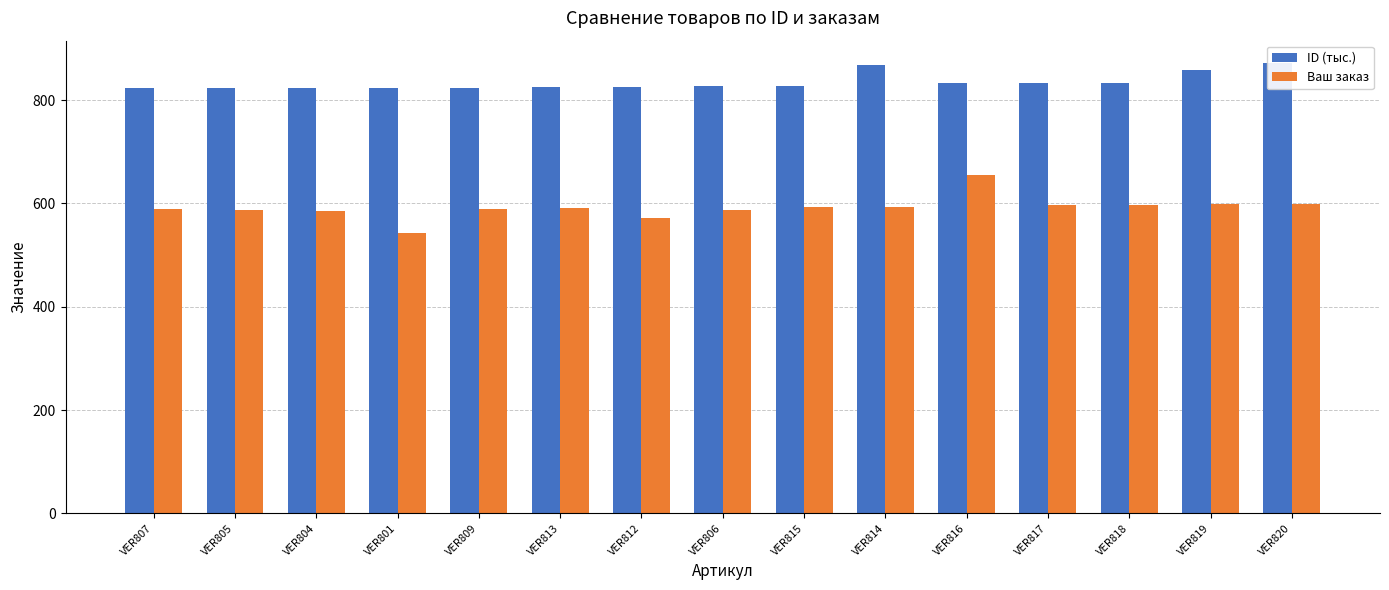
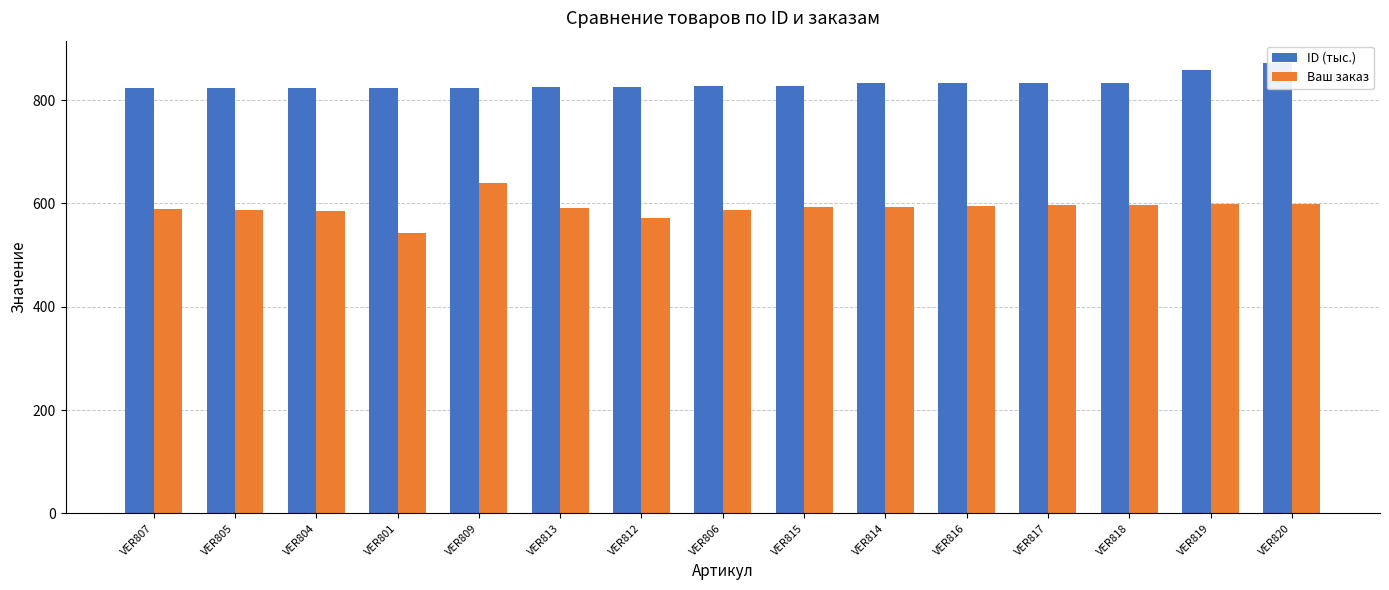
  {
    "ID (тыс.)": {
      "VER807": 820,
      "VER805": 820,
      "VER804": 820,
      "VER801": 820,
      "VER809": 820,
      "VER813": 830,
      "VER812": 830,
      "VER806": 830,
      "VER815": 830,
-     "VER814": 870,
+     "VER814": 830,
      "VER816": 830,
      "VER817": 830,
      "VER818": 830,
      "VER819": 860
    },
    "Ваш заказ": {
      "VER807": 590,
      "VER805": 590,
      "VER804": 590,
      "VER801": 540,
-     "VER809": 590,
+     "VER809": 640,
      "VER813": 590,
      "VER812": 570,
      "VER806": 590,
      "VER815": 590,
      "VER814": 590,
-     "VER816": 660,
+     "VER816": 600,
      "VER817": 600,
      "VER818": 600,
      "VER819": 600,
      "VER820": 600
    }
  }
